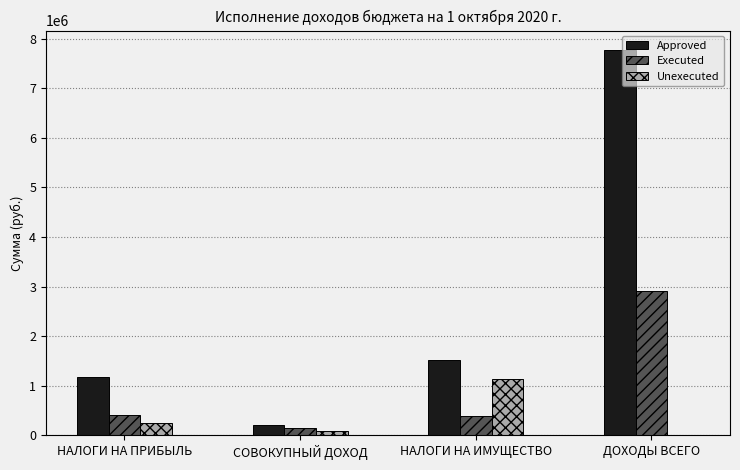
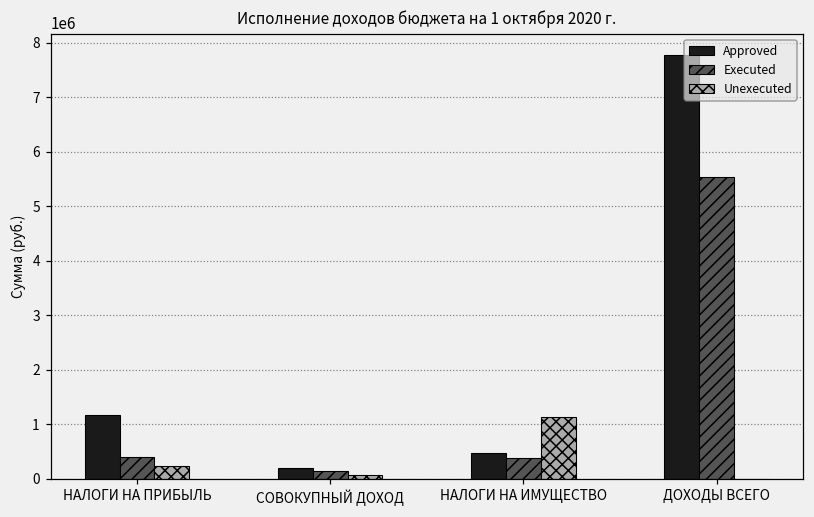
  {
    "Approved": {
      "НАЛОГИ НА ПРИБЫЛЬ": 1200000,
      "СОВОКУПНЫЙ ДОХОД": 200000,
-     "НАЛОГИ НА ИМУЩЕСТВО": 1500000,
+     "НАЛОГИ НА ИМУЩЕСТВО": 500000,
      "ДОХОДЫ ВСЕГО": 7800000
    },
    "Executed": {
      "НАЛОГИ НА ПРИБЫЛЬ": 400000,
      "СОВОКУПНЫЙ ДОХОД": 200000,
      "НАЛОГИ НА ИМУЩЕСТВО": 400000,
-     "ДОХОДЫ ВСЕГО": 2900000
+     "ДОХОДЫ ВСЕГО": 5500000
    },
    "Unexecuted": {
      "НАЛОГИ НА ПРИБЫЛЬ": 200000,
      "СОВОКУПНЫЙ ДОХОД": 100000,
      "НАЛОГИ НА ИМУЩЕСТВО": 1100000,
      "ДОХОДЫ ВСЕГО": 0
    }
  }
